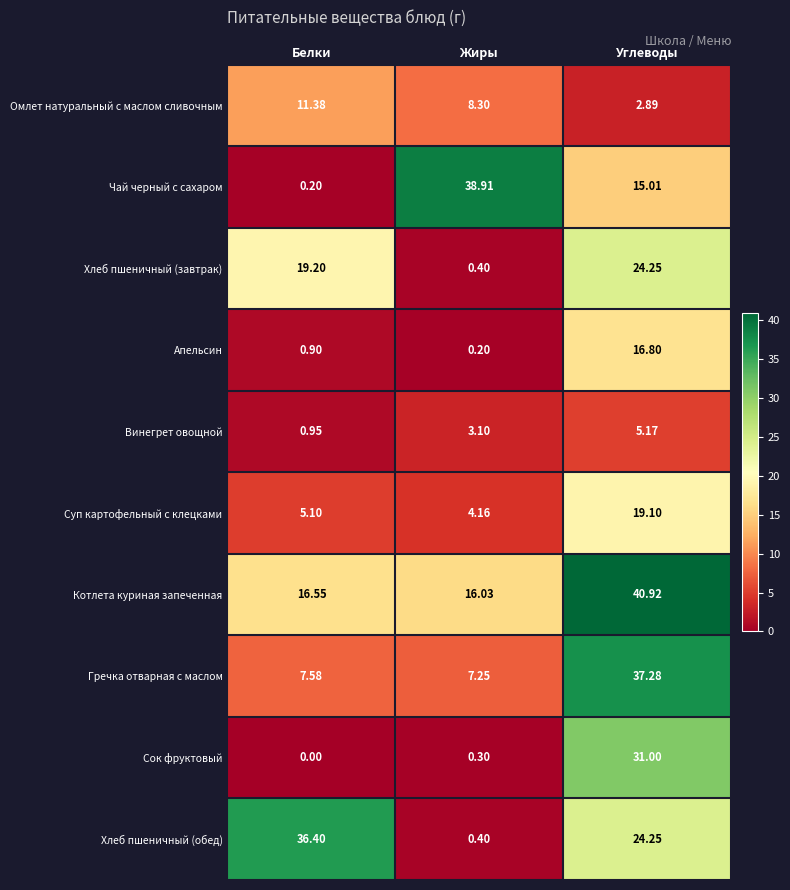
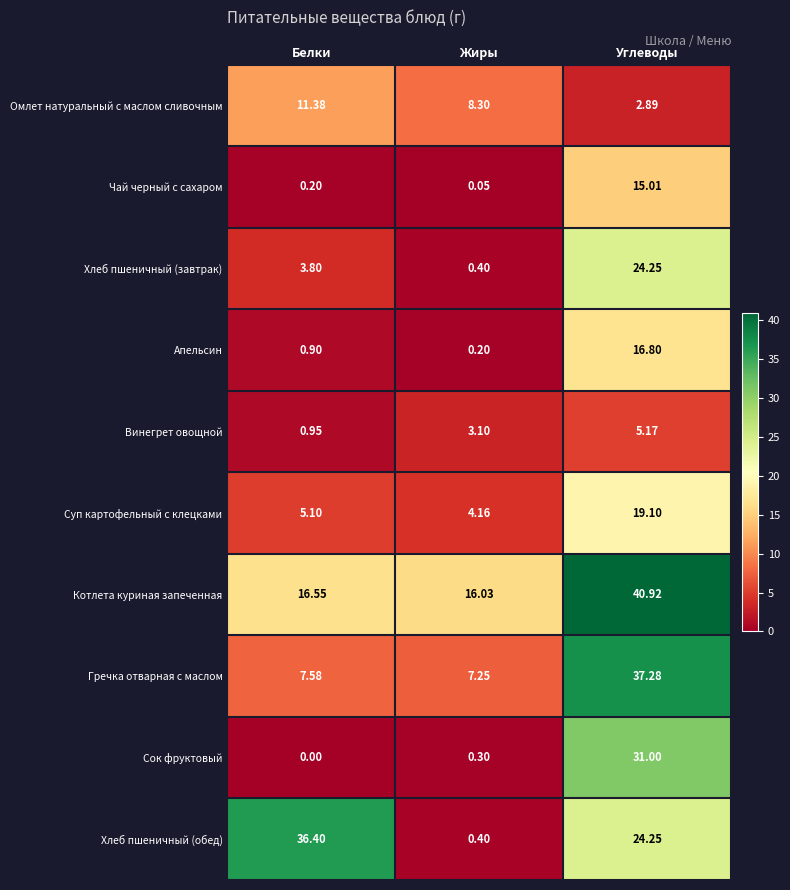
  {
    "Омлет натуральный с маслом сливочным": {
      "Белки": 11.38,
      "Жиры": 8.30,
      "Углеводы": 2.89
    },
    "Чай черный с сахаром": {
      "Белки": 0.20,
-     "Жиры": 38.91,
+     "Жиры": 0.05,
      "Углеводы": 15.01
    },
    "Хлеб пшеничный (завтрак)": {
-     "Белки": 19.20,
+     "Белки": 3.80,
      "Жиры": 0.40,
      "Углеводы": 24.25
    },
    "Апельсин": {
      "Белки": 0.90,
      "Жиры": 0.20,
      "Углеводы": 16.80
    },
    "Винегрет овощной": {
      "Белки": 0.95,
      "Жиры": 3.10,
      "Углеводы": 5.17
    },
    "Суп картофельный с клецками": {
      "Белки": 5.10,
      "Жиры": 4.16,
      "Углеводы": 19.10
    },
    "Котлета куриная запеченная": {
      "Белки": 16.55,
      "Жиры": 16.03,
      "Углеводы": 40.92
    },
    "Гречка отварная с маслом": {
      "Белки": 7.58,
      "Жиры": 7.25,
      "Углеводы": 37.28
    },
    "Сок фруктовый": {
      "Белки": 0.00,
      "Жиры": 0.30,
      "Углеводы": 31.00
    },
    "Хлеб пшеничный (обед)": {
      "Белки": 36.40,
      "Жиры": 0.40,
      "Углеводы": 24.25
    }
  }
